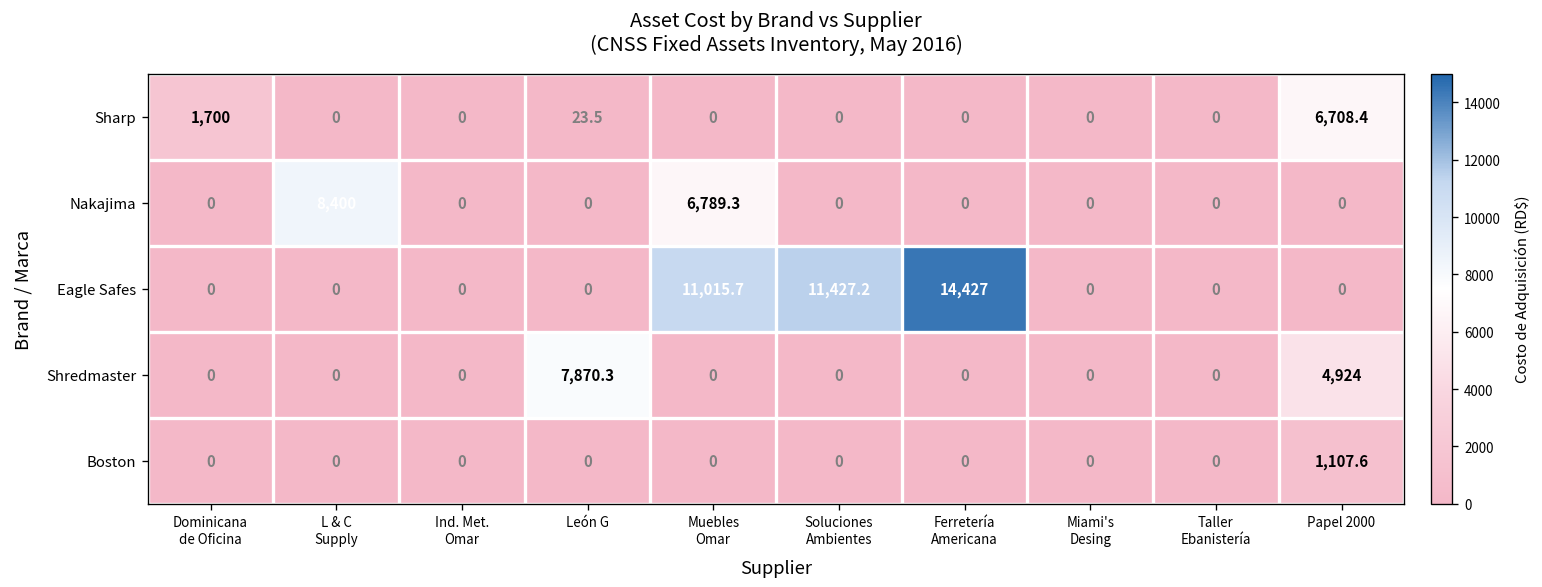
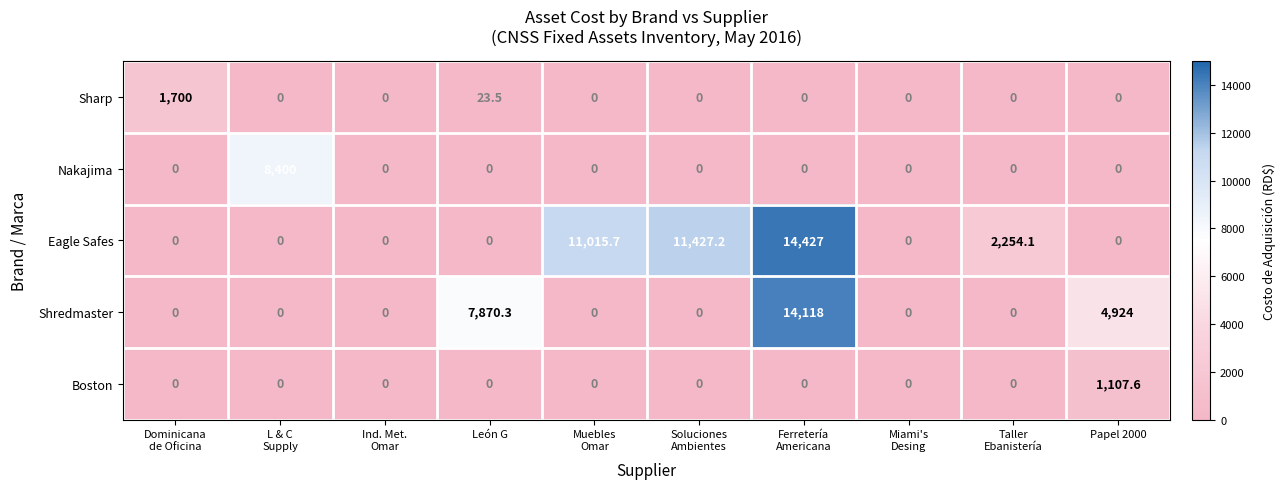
  {
    "Sharp": {
      "Dominicana de Oficina": "1,700",
      "L & C Supply": "0",
      "Ind. Met. Omar": "0",
      "León G": "23.5",
      "Muebles Omar": "0",
      "Soluciones Ambientes": "0",
      "Ferretería Americana": "0",
      "Miami's Desing": "0",
      "Taller Ebanistería": "0",
-     "Papel 2000": "6,708.4"
+     "Papel 2000": "0"
    },
    "Nakajima": {
      "Dominicana de Oficina": "0",
      "Ind. Met. Omar": "0",
      "León G": "0",
-     "Muebles Omar": "6,789.3",
+     "Muebles Omar": "0",
      "Soluciones Ambientes": "0",
      "Ferretería Americana": "0",
      "Miami's Desing": "0",
      "Taller Ebanistería": "0",
      "Papel 2000": "0"
    },
    "Eagle Safes": {
      "Dominicana de Oficina": "0",
      "L & C Supply": "0",
      "Ind. Met. Omar": "0",
      "León G": "0",
      "Muebles Omar": "11,015.7",
      "Soluciones Ambientes": "11,427.2",
      "Ferretería Americana": "14,427",
      "Miami's Desing": "0",
-     "Taller Ebanistería": "0",
+     "Taller Ebanistería": "2,254.1",
      "Papel 2000": "0"
    },
    "Shredmaster": {
      "Dominicana de Oficina": "0",
      "L & C Supply": "0",
      "Ind. Met. Omar": "0",
      "León G": "7,870.3",
      "Muebles Omar": "0",
      "Soluciones Ambientes": "0",
-     "Ferretería Americana": "0",
+     "Ferretería Americana": "14,118",
      "Miami's Desing": "0",
      "Taller Ebanistería": "0",
      "Papel 2000": "4,924"
    },
    "Boston": {
      "Dominicana de Oficina": "0",
      "L & C Supply": "0",
      "Ind. Met. Omar": "0",
      "León G": "0",
      "Muebles Omar": "0",
      "Soluciones Ambientes": "0",
      "Ferretería Americana": "0",
      "Miami's Desing": "0",
      "Taller Ebanistería": "0",
      "Papel 2000": "1,107.6"
    }
  }
